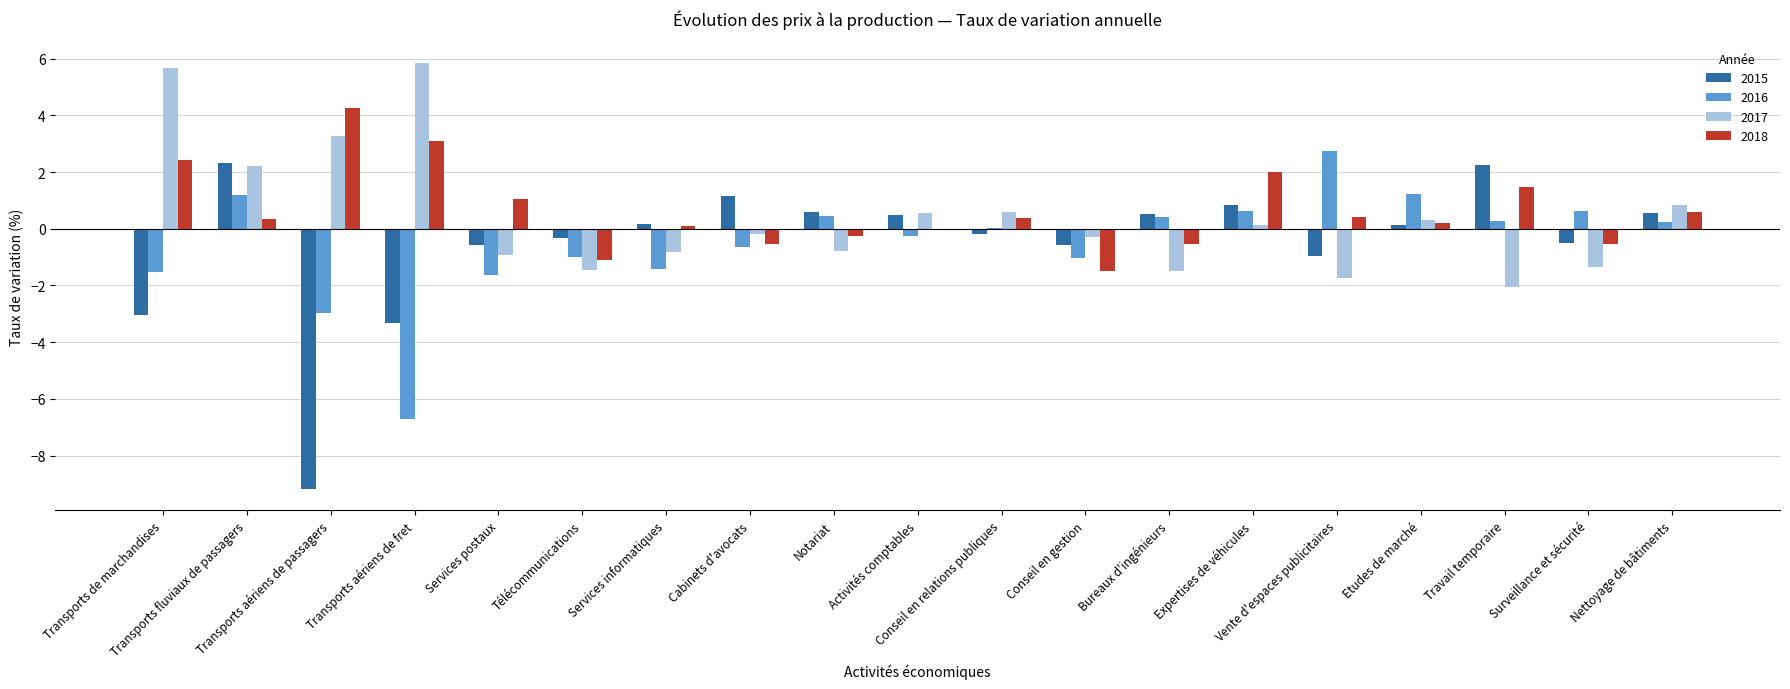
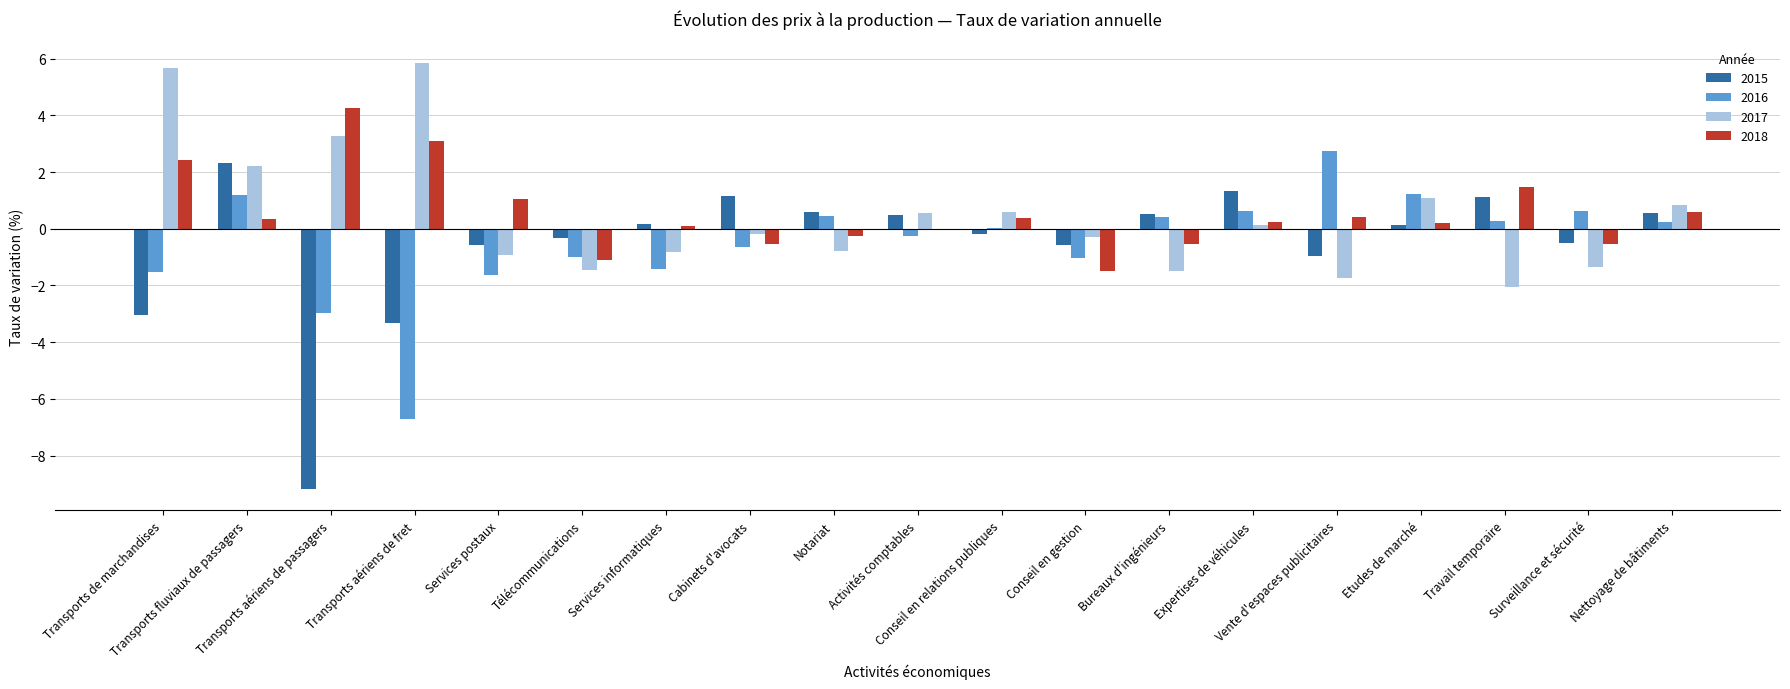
  {
    "2015": {
      "Transports de marchandises": -3.1,
      "Transports fluviaux de passagers": 2.3,
      "Transports aériens de passagers": -9.2,
      "Transports aériens de fret": -3.3,
      "Services postaux": -0.6,
      "Télécommunications": -0.3,
      "Services informatiques": 0.2,
      "Cabinets d'avocats": 1.2,
      "Notariat": 0.6,
      "Activités comptables": 0.5,
      "Conseil en relations publiques": -0.2,
      "Conseil en gestion": -0.6,
      "Bureaux d'ingénieurs": 0.5,
-     "Expertises de véhicules": 0.8,
+     "Expertises de véhicules": 1.3,
      "Vente d'espaces publicitaires": -0.9,
      "Etudes de marché": 0.1,
-     "Travail temporaire": 2.2,
+     "Travail temporaire": 1.1,
      "Surveillance et sécurité": -0.5,
      "Nettoyage de bâtiments": 0.6
    },
    "2016": {
      "Transports de marchandises": -1.5,
      "Transports fluviaux de passagers": 1.2,
      "Transports aériens de passagers": -3.0,
      "Transports aériens de fret": -6.7,
      "Services postaux": -1.6,
      "Télécommunications": -1.0,
      "Services informatiques": -1.4,
      "Cabinets d'avocats": -0.7,
      "Notariat": 0.4,
      "Activités comptables": -0.3,
      "Conseil en gestion": -1.0,
      "Bureaux d'ingénieurs": 0.4,
      "Expertises de véhicules": 0.6,
      "Vente d'espaces publicitaires": 2.7,
      "Etudes de marché": 1.2,
      "Travail temporaire": 0.3,
      "Surveillance et sécurité": 0.6,
      "Nettoyage de bâtiments": 0.2
    },
    "2017": {
      "Transports de marchandises": 5.7,
      "Transports fluviaux de passagers": 2.2,
      "Transports aériens de passagers": 3.3,
      "Transports aériens de fret": 5.8,
      "Services postaux": -0.9,
      "Télécommunications": -1.4,
      "Services informatiques": -0.8,
      "Cabinets d'avocats": -0.2,
      "Notariat": -0.8,
      "Activités comptables": 0.5,
      "Conseil en relations publiques": 0.6,
      "Conseil en gestion": -0.3,
      "Bureaux d'ingénieurs": -1.5,
      "Expertises de véhicules": 0.1,
      "Vente d'espaces publicitaires": -1.7,
-     "Etudes de marché": 0.3,
+     "Etudes de marché": 1.1,
      "Travail temporaire": -2.1,
      "Surveillance et sécurité": -1.4,
      "Nettoyage de bâtiments": 0.8
    },
    "2018": {
      "Transports de marchandises": 2.4,
      "Transports fluviaux de passagers": 0.4,
      "Transports aériens de passagers": 4.3,
      "Transports aériens de fret": 3.1,
      "Services postaux": 1.1,
      "Télécommunications": -1.1,
      "Services informatiques": 0.1,
      "Cabinets d'avocats": -0.5,
      "Notariat": -0.2,
      "Conseil en relations publiques": 0.4,
      "Conseil en gestion": -1.5,
      "Bureaux d'ingénieurs": -0.5,
-     "Expertises de véhicules": 2.0,
+     "Expertises de véhicules": 0.3,
      "Vente d'espaces publicitaires": 0.4,
      "Etudes de marché": 0.2,
      "Travail temporaire": 1.5,
      "Surveillance et sécurité": -0.5,
      "Nettoyage de bâtiments": 0.6
    }
  }
